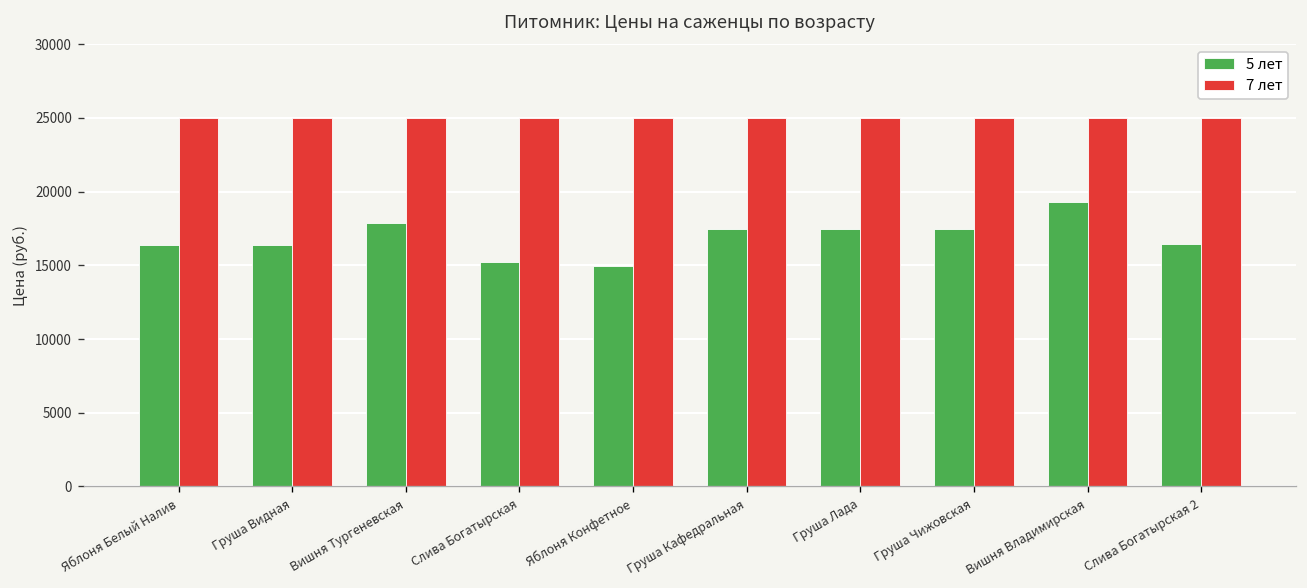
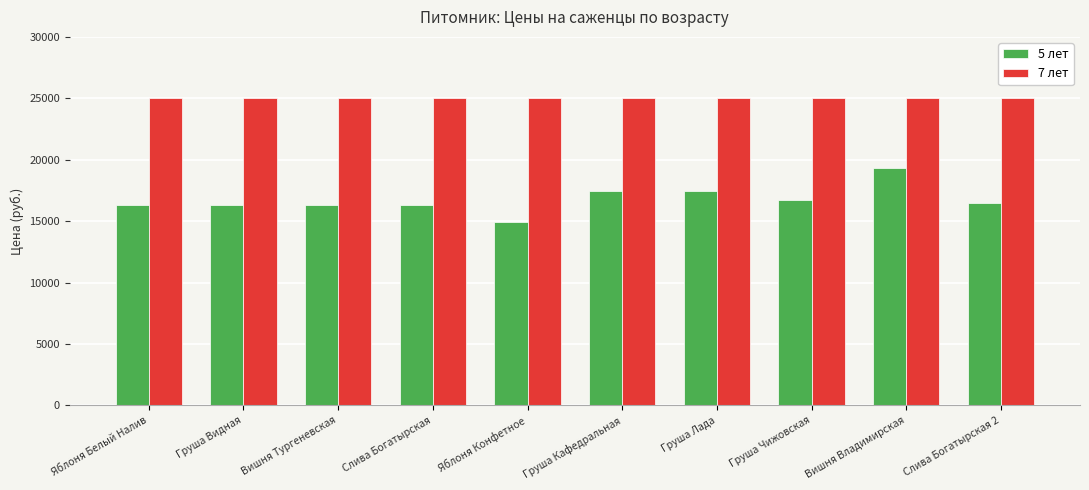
  {
    "5 лет": {
      "Яблоня Белый Налив": 16400,
      "Груша Видная": 16400,
-     "Вишня Тургеневская": 17900,
-     "Слива Богатырская": 15200,
+     "Вишня Тургеневская": 16400,
+     "Слива Богатырская": 16400,
      "Яблоня Конфетное": 14900,
      "Груша Кафедральная": 17500,
      "Груша Лада": 17500,
-     "Груша Чижовская": 17500,
+     "Груша Чижовская": 16700,
      "Вишня Владимирская": 19300,
      "Слива Богатырская 2": 16500
    },
    "7 лет": {
      "Яблоня Белый Налив": 25000,
      "Груша Видная": 25000,
      "Вишня Тургеневская": 25000,
      "Слива Богатырская": 25000,
      "Яблоня Конфетное": 25000,
      "Груша Кафедральная": 25000,
      "Груша Лада": 25000,
      "Груша Чижовская": 25000,
      "Вишня Владимирская": 25000,
      "Слива Богатырская 2": 25000
    }
  }
